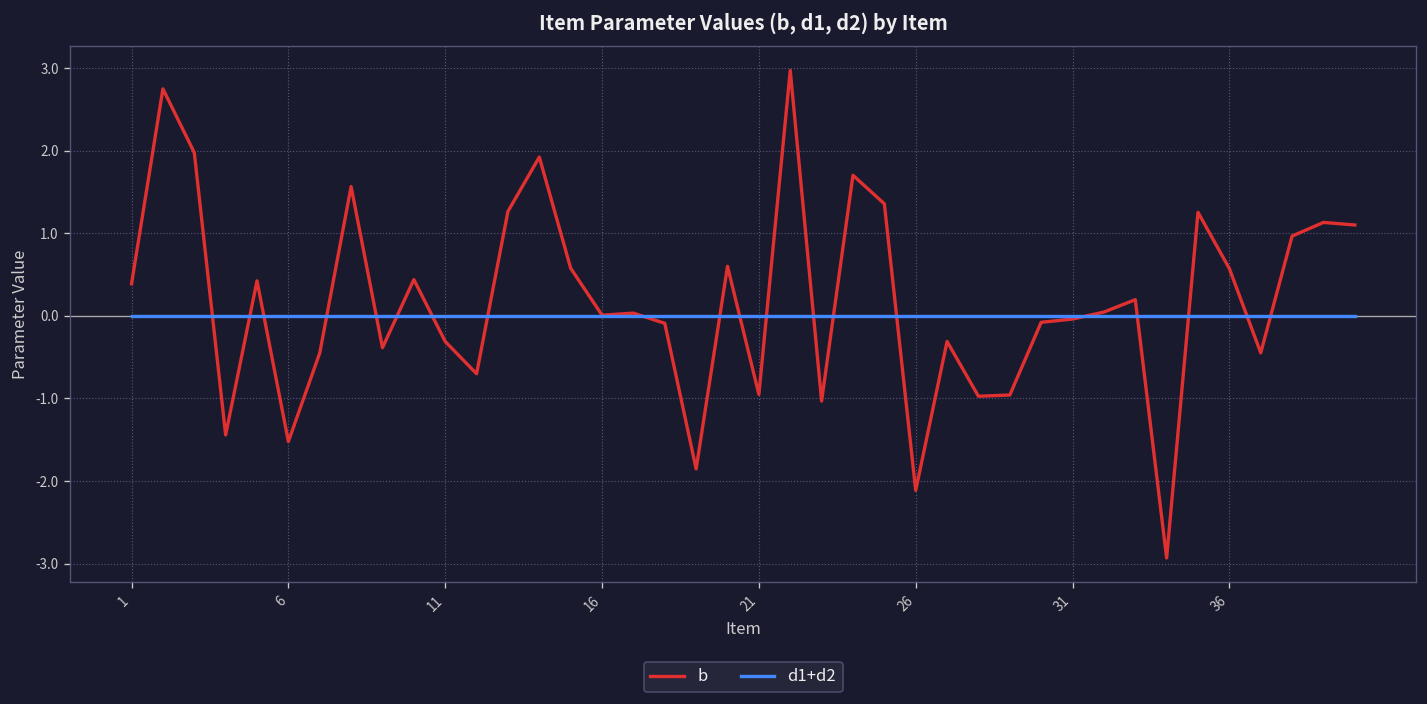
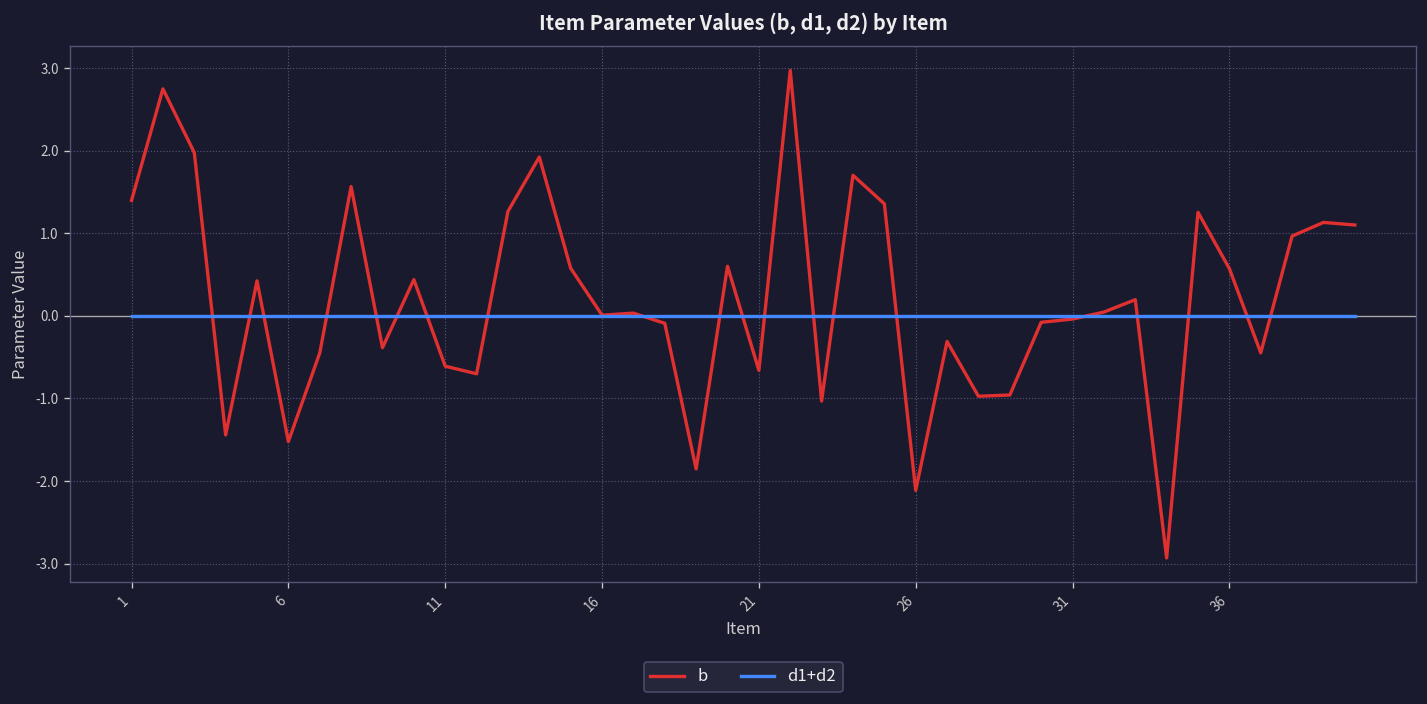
  {
    "b": {
-     "1": 0.4,
+     "1": 1.4,
      "6": -1.5,
-     "11": -0.3,
-     "21": -1.0,
+     "11": -0.6,
+     "21": -0.7,
      "26": -2.1,
      "31": 0.0,
      "36": 0.6
    },
    "d1+d2": {
      "1": 0.0,
      "6": 0.0,
      "11": 0.0,
      "21": 0.0,
      "26": 0.0,
      "31": 0.0,
      "36": 0.0
    }
  }
